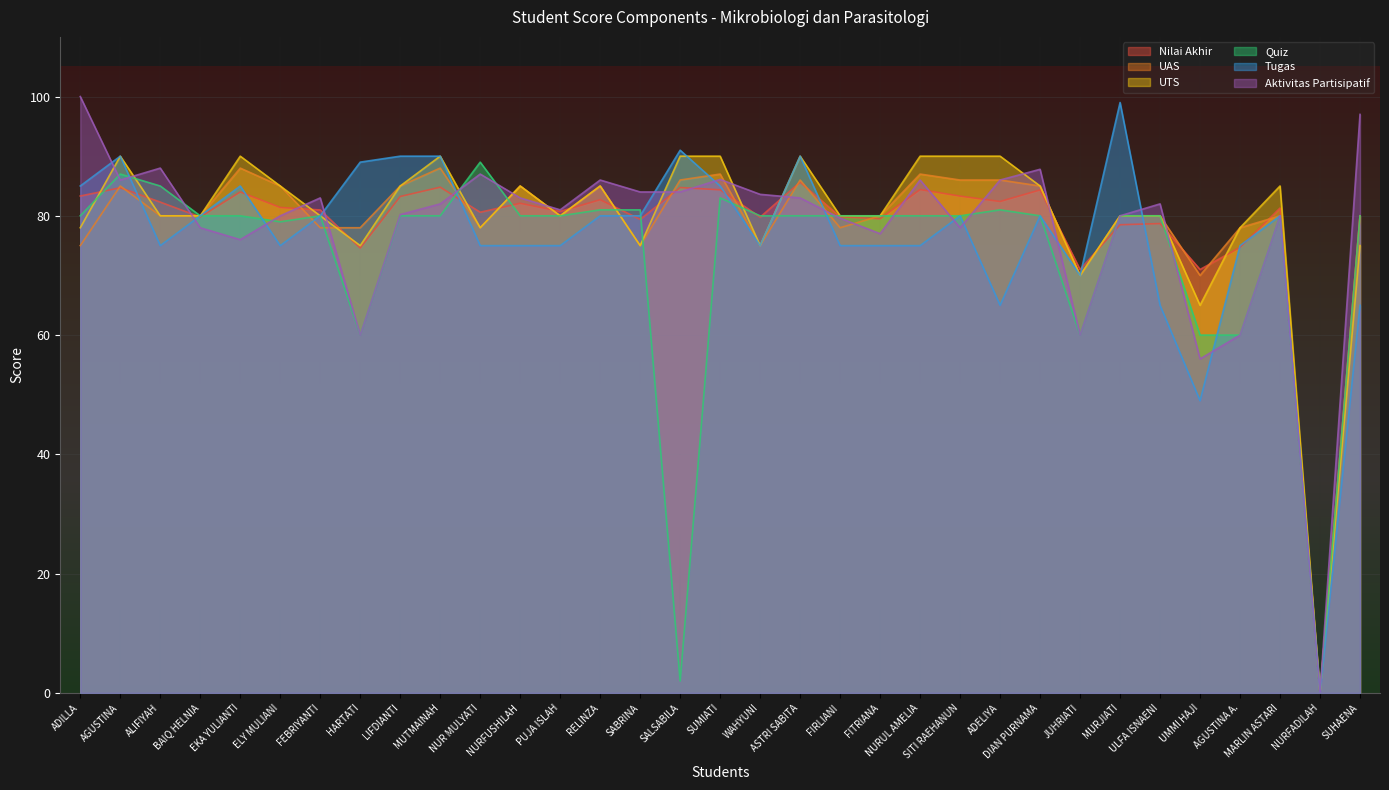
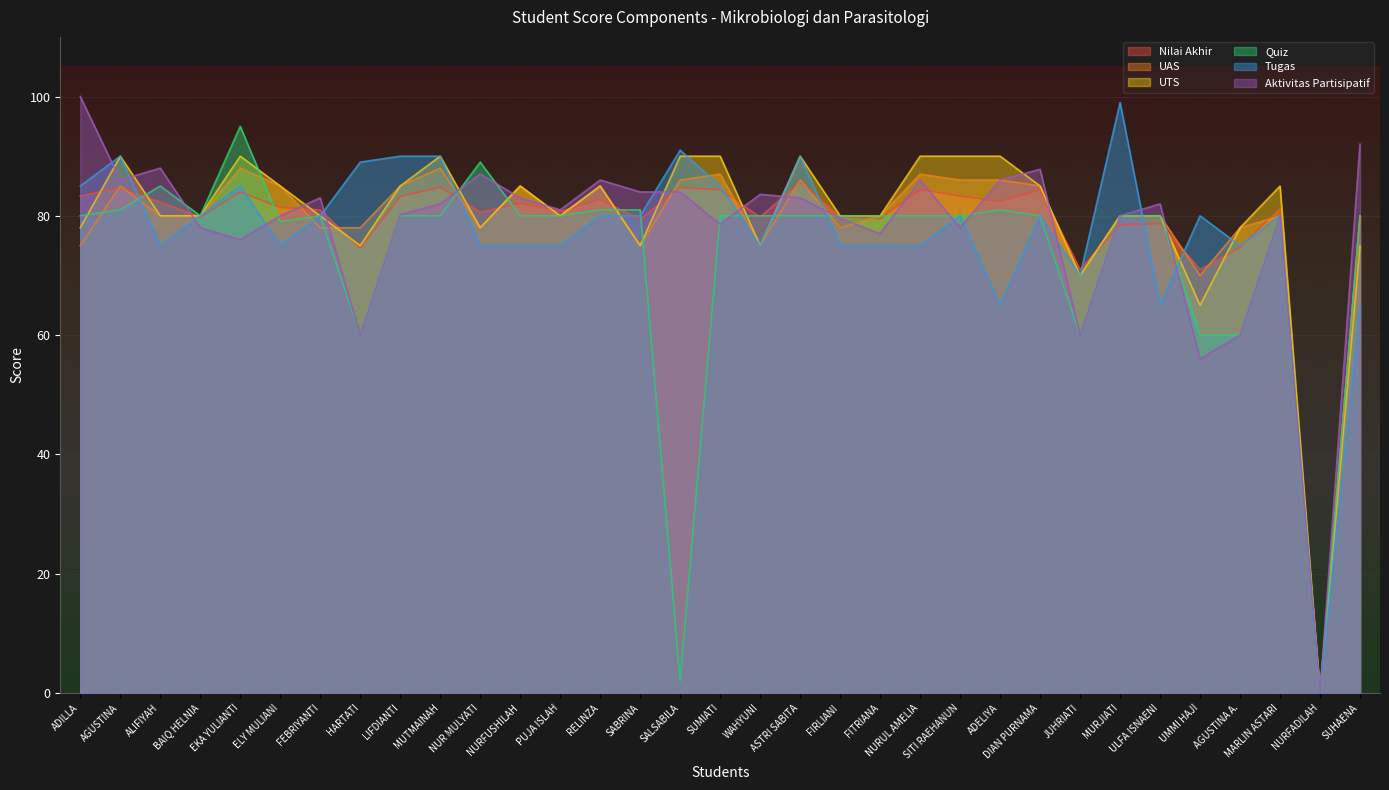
  {
    "Quiz": {
      "ADILLA": 80,
-     "AGUSTINA": 87,
+     "AGUSTINA": 81,
      "ALIFIYAH": 85,
-     "EKA YULIANTI": 80,
+     "EKA YULIANTI": 95,
      "ELY MULIANI": 79,
      "MUTMAINAH": 80,
      "NUR MULYATI": 89,
      "NURFUSHILAH": 80,
      "RELINZA": 81,
      "SABRINA": 81,
      "SALSABILA": 2,
-     "SUMIATI": 83,
+     "SUMIATI": 80,
      "ASTRI SABITA": 80,
      "NURUL AMELIA": 80,
      "ADELIYA": 81,
      "UMMI HAJI": 60
    },
    "Tugas": {
      "ADILLA": 85,
      "ALIFIYAH": 75,
      "EKA YULIANTI": 85,
      "ELY MULIANI": 75,
      "HARTATI": 89,
      "LIFDIANTI": 90,
      "NUR MULYATI": 75,
      "NURFUSHILAH": 75,
      "PUJA ISLAH": 75,
      "RELINZA": 80,
      "SABRINA": 80,
      "SALSABILA": 91,
      "SUMIATI": 85,
      "FIRLIANI": 75,
      "FITRIANA": 75,
      "NURUL AMELIA": 75,
      "ADELIYA": 65,
      "MURJIATI": 99,
      "ULFA ISNAENI": 65,
-     "UMMI HAJI": 49,
+     "UMMI HAJI": 80,
      "SUHAENA": 65
    },
    "Aktivitas Partisipatif": {
      "ADILLA": 100,
      "AGUSTINA": 86,
      "ALIFIYAH": 88,
      "BAIQ HELNIA": 78,
      "EKA YULIANTI": 76,
      "ELY MULIANI": 80,
      "FEBRIYANTI": 83,
      "MUTMAINAH": 82,
      "NUR MULYATI": 87,
      "NURFUSHILAH": 83,
      "RELINZA": 86,
      "SABRINA": 84,
      "SALSABILA": 84,
-     "SUMIATI": 86,
+     "SUMIATI": 79,
      "WAHYUNI": 84,
      "ASTRI SABITA": 83,
      "FITRIANA": 77,
      "NURUL AMELIA": 86,
      "SITI RAEHANUN": 78,
      "DIAN PURNAMA": 88,
      "ULFA ISNAENI": 82,
      "UMMI HAJI": 56,
-     "SUHAENA": 97
+     "SUHAENA": 92
    }
  }
